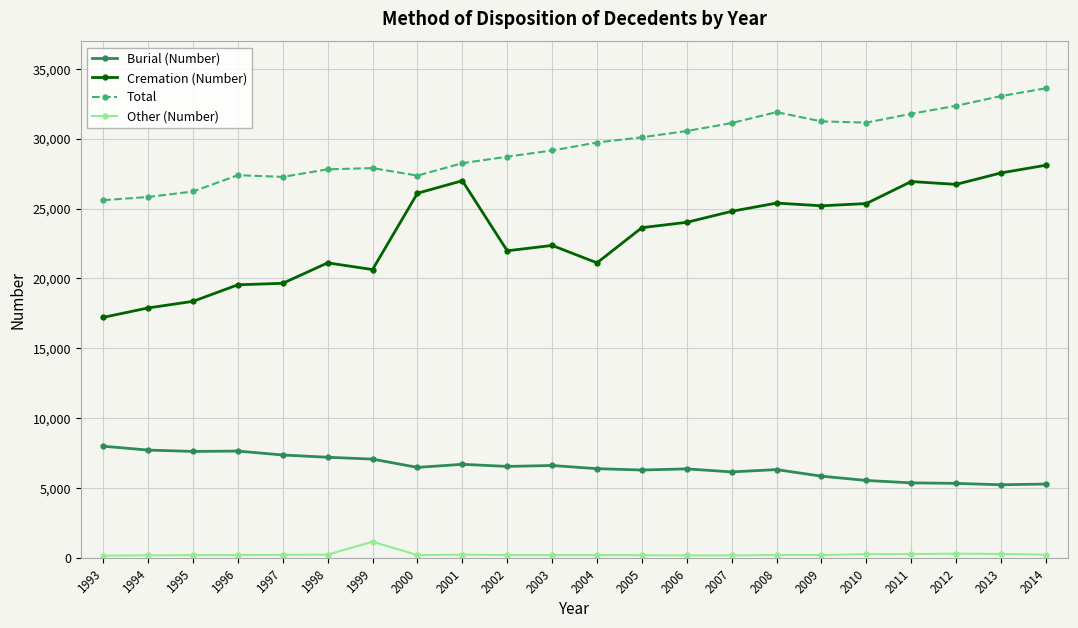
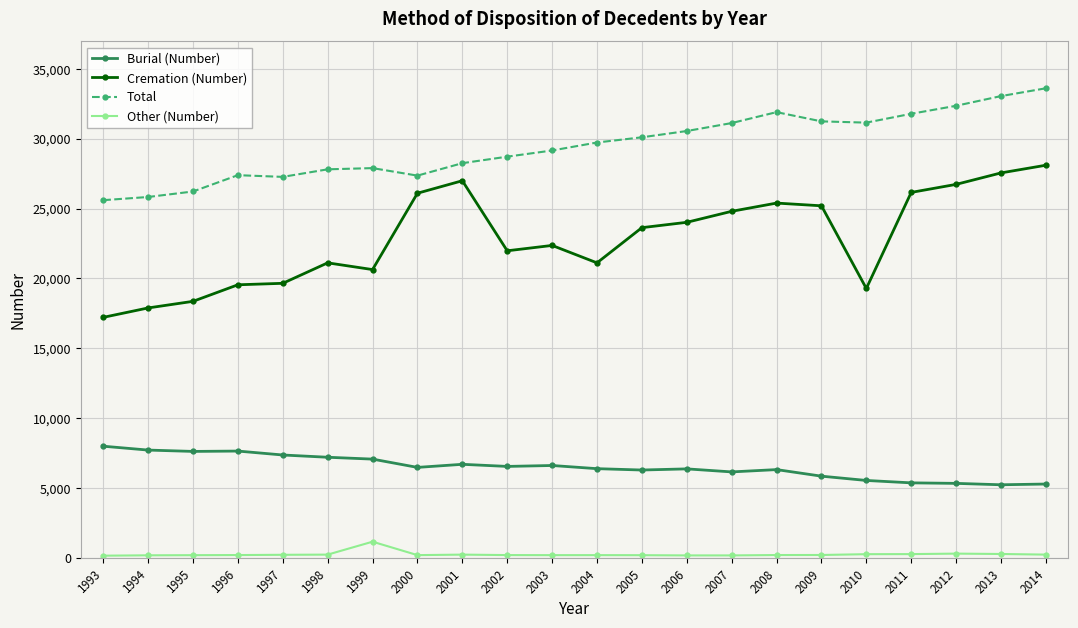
  {
    "Cremation (Number)": {
      "1993": "17,200",
      "1994": "17,900",
      "1995": "18,400",
      "1996": "19,500",
      "1997": "19,700",
      "1998": "21,100",
      "1999": "20,600",
      "2000": "26,100",
      "2001": "27,000",
      "2002": "22,000",
      "2003": "22,400",
      "2004": "21,100",
      "2005": "23,600",
      "2006": "24,000",
      "2007": "24,800",
      "2008": "25,400",
      "2009": "25,200",
-     "2010": "25,400",
-     "2011": "26,900",
+     "2010": "19,300",
+     "2011": "26,200",
      "2012": "26,700",
      "2013": "27,600",
      "2014": "28,100"
    },
    "Other (Number)": {
      "1993": "200",
      "1994": "200",
      "1995": "200",
      "1996": "200",
      "1997": "200",
      "1998": "200",
      "1999": "1,200",
      "2000": "200",
      "2001": "200",
      "2002": "200",
      "2003": "200",
      "2004": "200",
      "2005": "200",
      "2006": "200",
      "2007": "200",
      "2008": "200",
      "2009": "200",
      "2010": "300",
      "2011": "300",
      "2012": "300",
      "2013": "300",
      "2014": "200"
    }
  }
